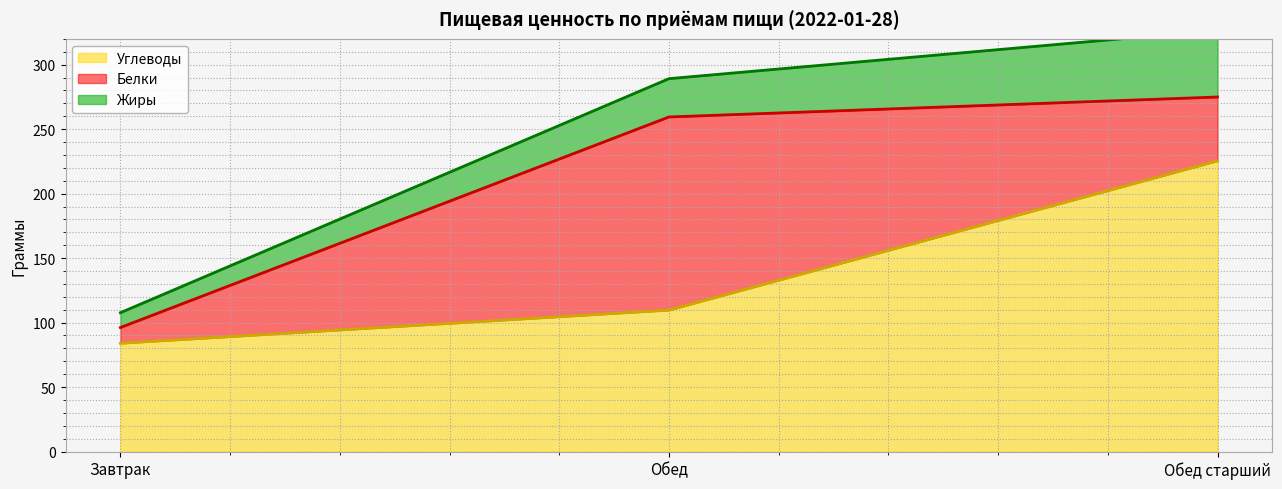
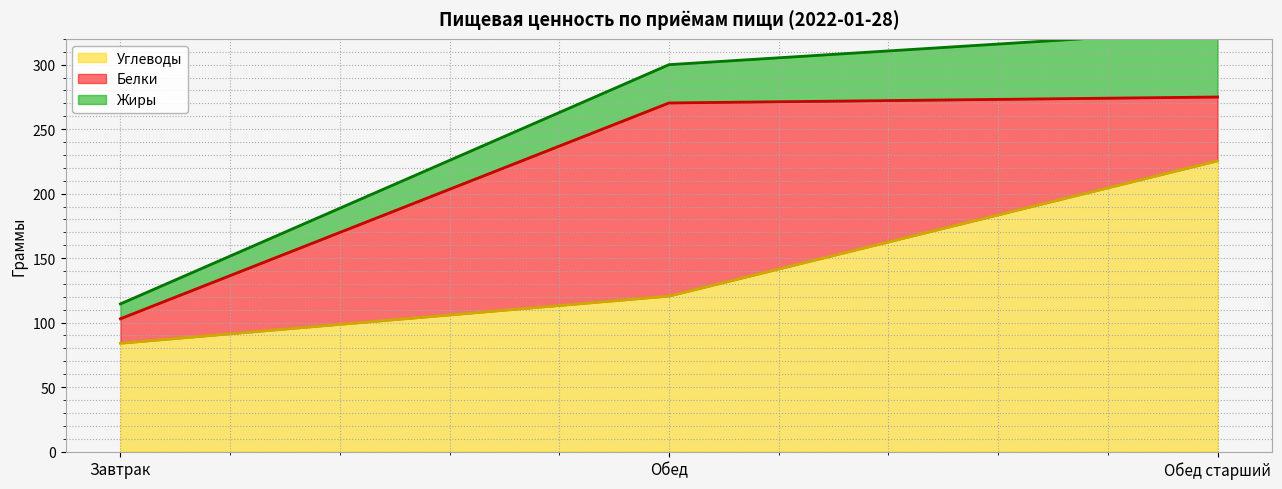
  {
    "Углеводы": {
      "Завтрак": 84,
-     "Обед": 110,
+     "Обед": 121,
      "Обед старший": 225
    },
    "Белки": {
-     "Завтрак": 12,
+     "Завтрак": 19,
      "Обед": 150,
      "Обед старший": 49
    },
    "Жиры": {
      "Завтрак": 12,
      "Обед": 30
    }
  }
